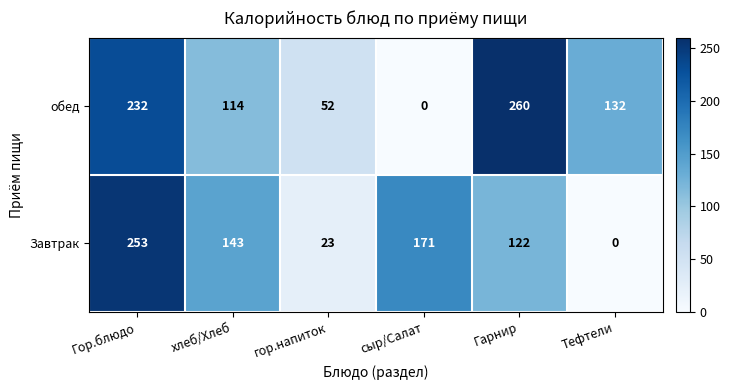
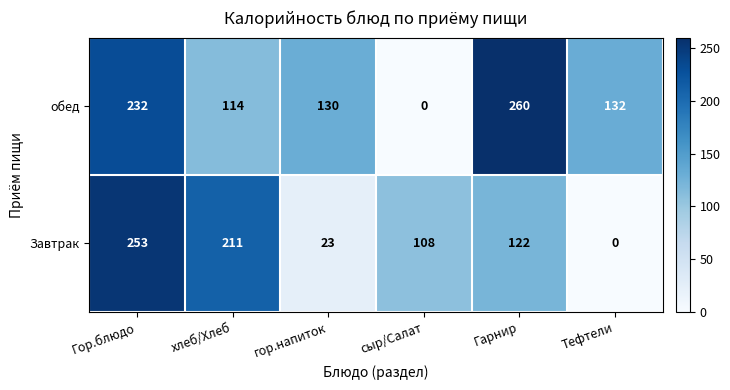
  {
    "обед": {
      "Гор.блюдо": 232,
      "хлеб/Хлеб": 114,
-     "гор.напиток": 52,
+     "гор.напиток": 130,
      "сыр/Салат": 0,
      "Гарнир": 260,
      "Тефтели": 132
    },
    "Завтрак": {
      "Гор.блюдо": 253,
-     "хлеб/Хлеб": 143,
+     "хлеб/Хлеб": 211,
      "гор.напиток": 23,
-     "сыр/Салат": 171,
+     "сыр/Салат": 108,
      "Гарнир": 122,
      "Тефтели": 0
    }
  }
